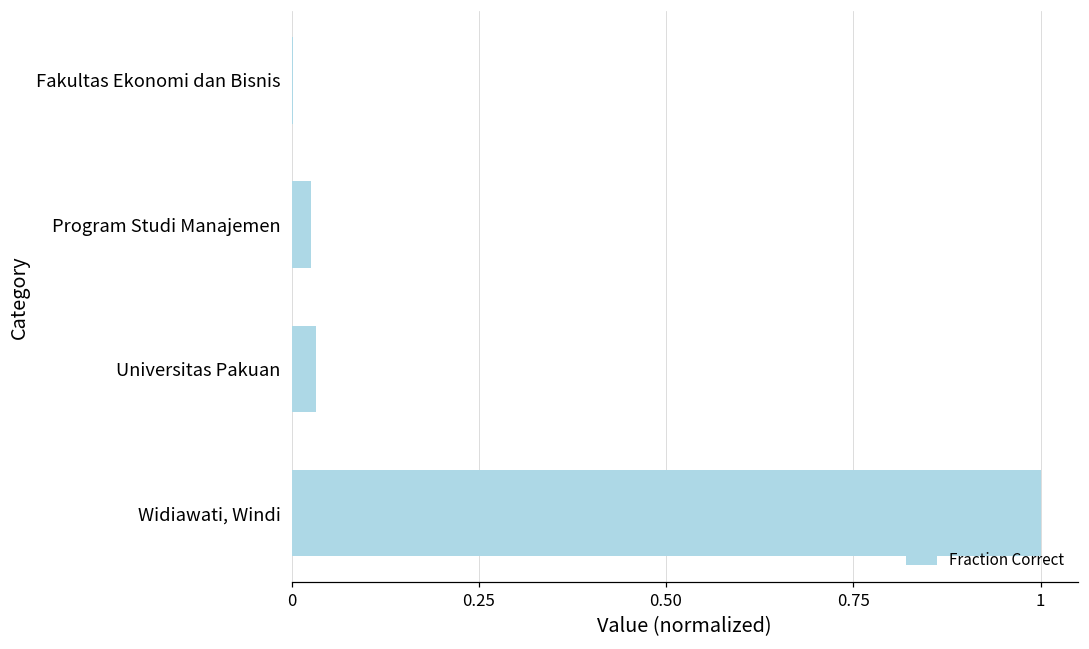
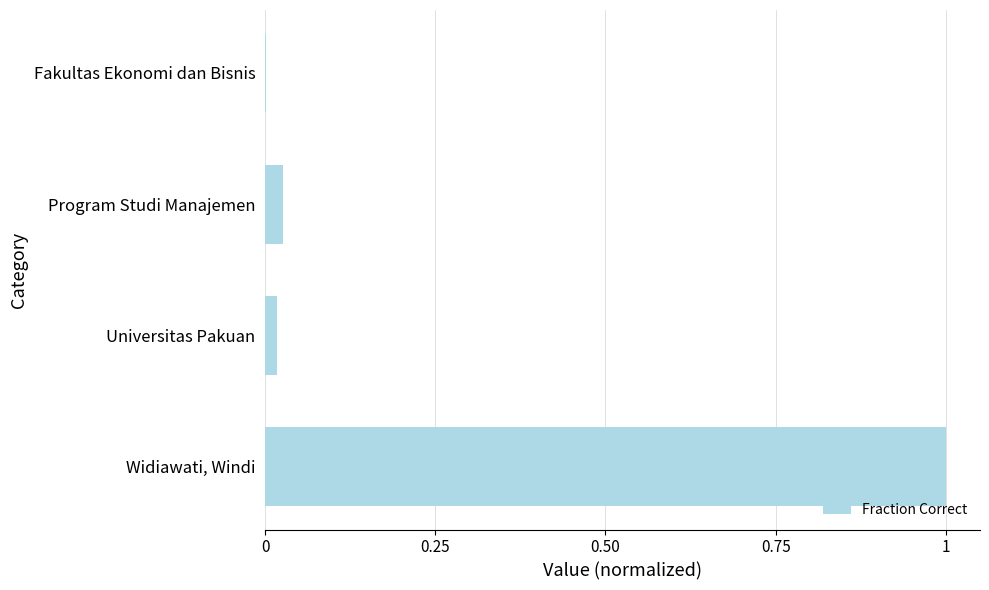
  {
    "Program Studi Manajemen": 0.03,
-   "Universitas Pakuan": 0.03,
+   "Universitas Pakuan": 0.02,
    "Widiawati, Windi": 1.00
  }
